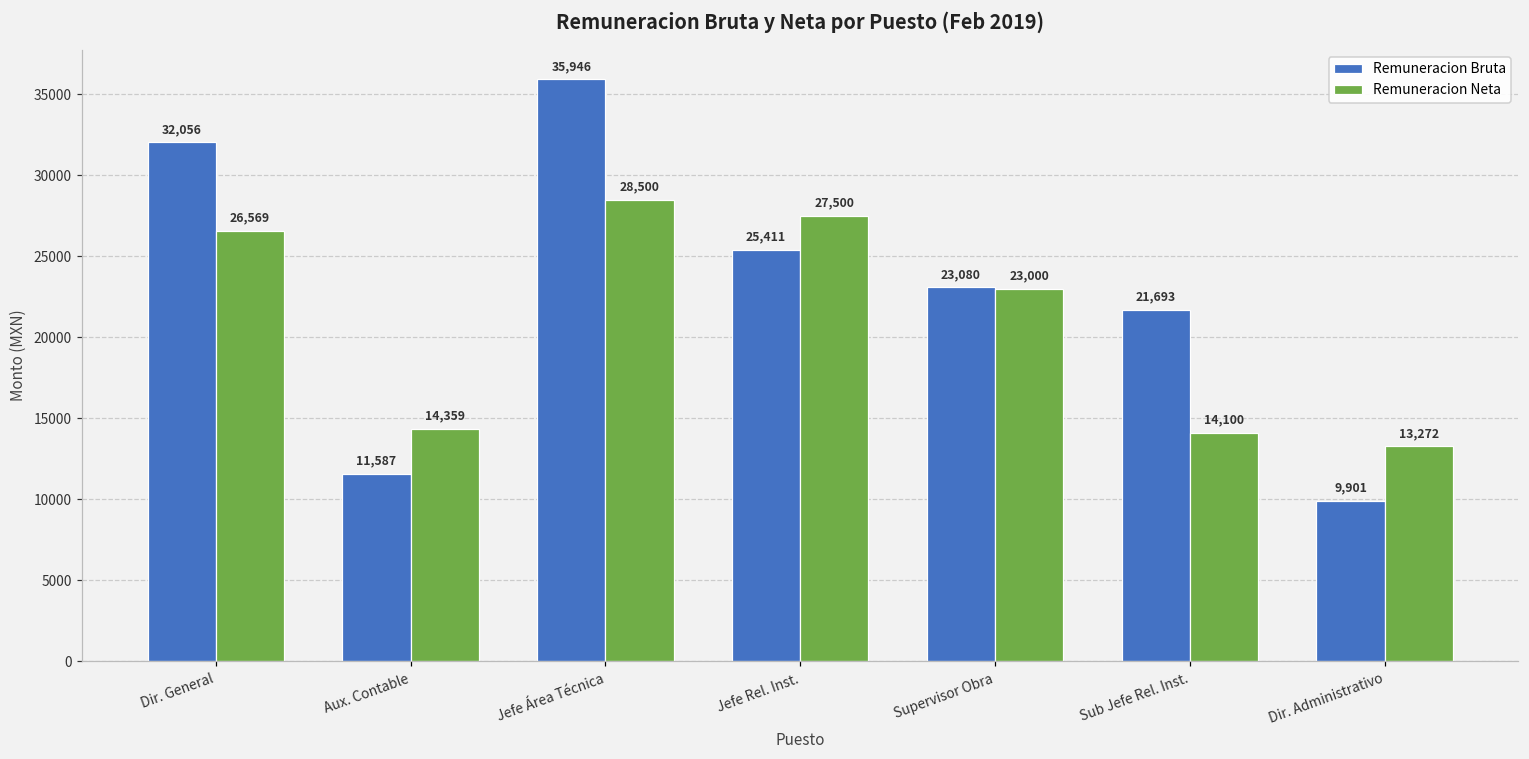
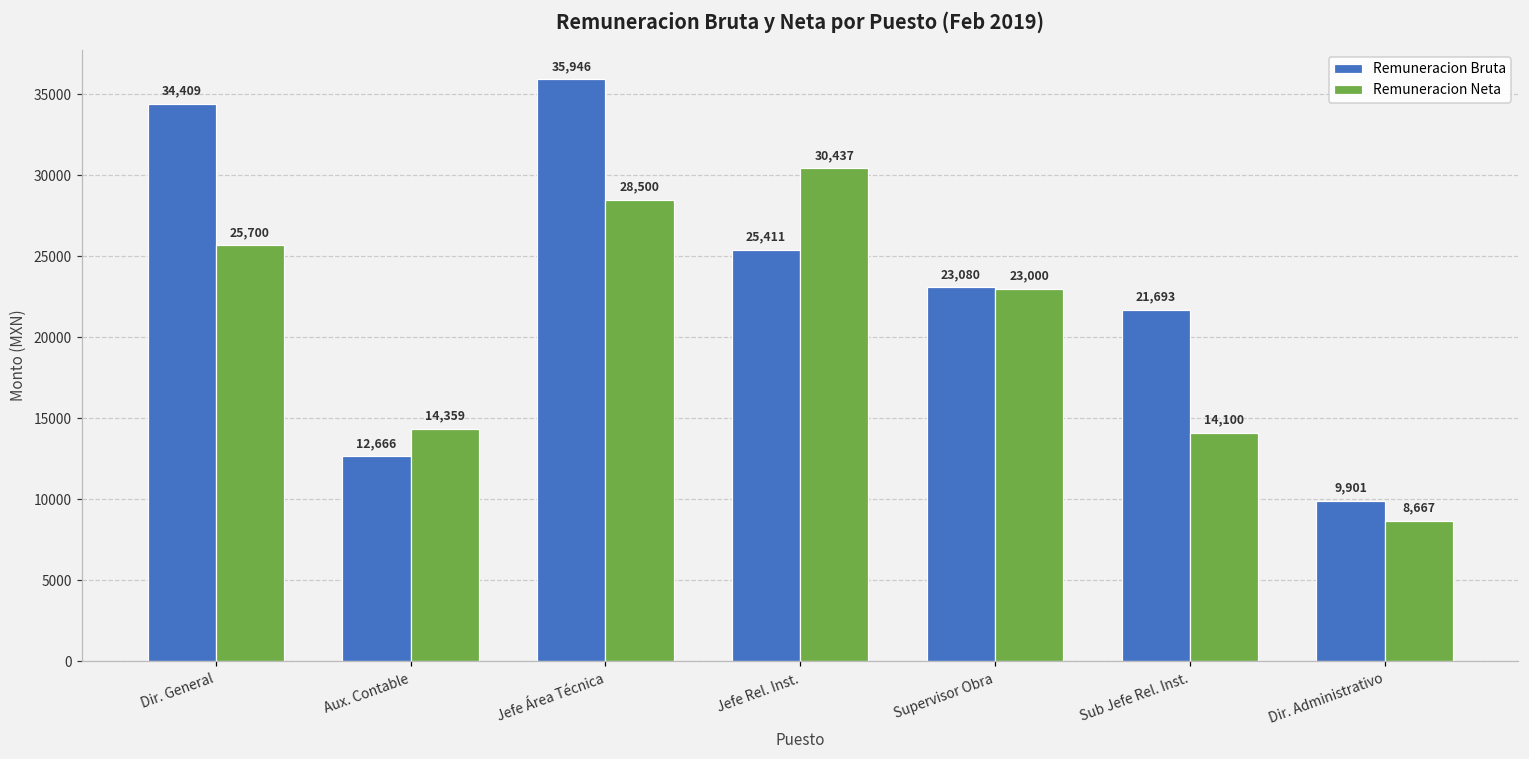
  {
    "Remuneracion Bruta": {
-     "Dir. General": "32,056",
-     "Aux. Contable": "11,587",
+     "Dir. General": "34,409",
+     "Aux. Contable": "12,666",
      "Jefe Área Técnica": "35,946",
      "Jefe Rel. Inst.": "25,411",
      "Supervisor Obra": "23,080",
      "Sub Jefe Rel. Inst.": "21,693",
      "Dir. Administrativo": "9,901"
    },
    "Remuneracion Neta": {
-     "Dir. General": "26,569",
+     "Dir. General": "25,700",
      "Aux. Contable": "14,359",
      "Jefe Área Técnica": "28,500",
-     "Jefe Rel. Inst.": "27,500",
+     "Jefe Rel. Inst.": "30,437",
      "Supervisor Obra": "23,000",
      "Sub Jefe Rel. Inst.": "14,100",
-     "Dir. Administrativo": "13,272"
+     "Dir. Administrativo": "8,667"
    }
  }
